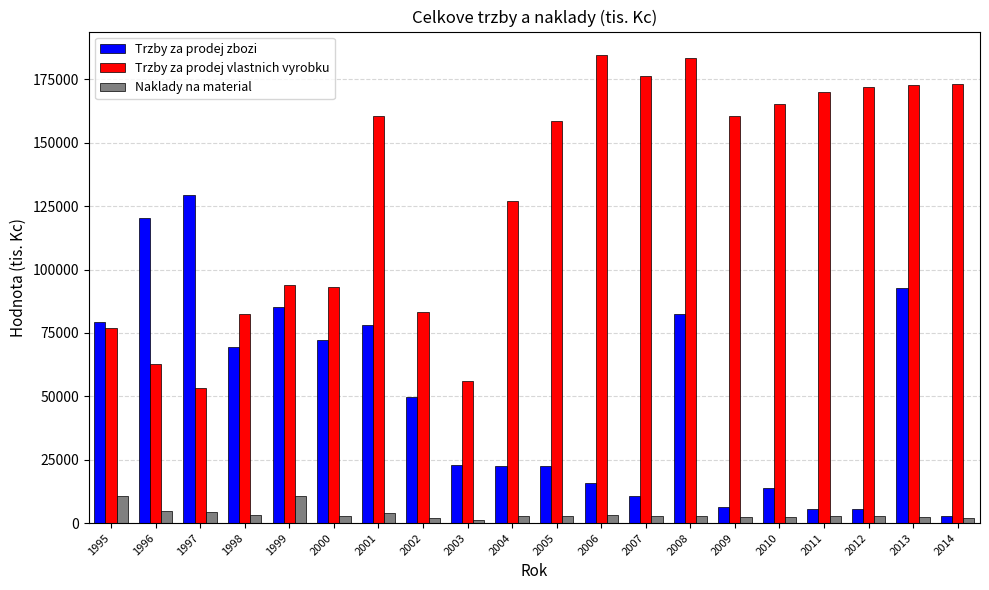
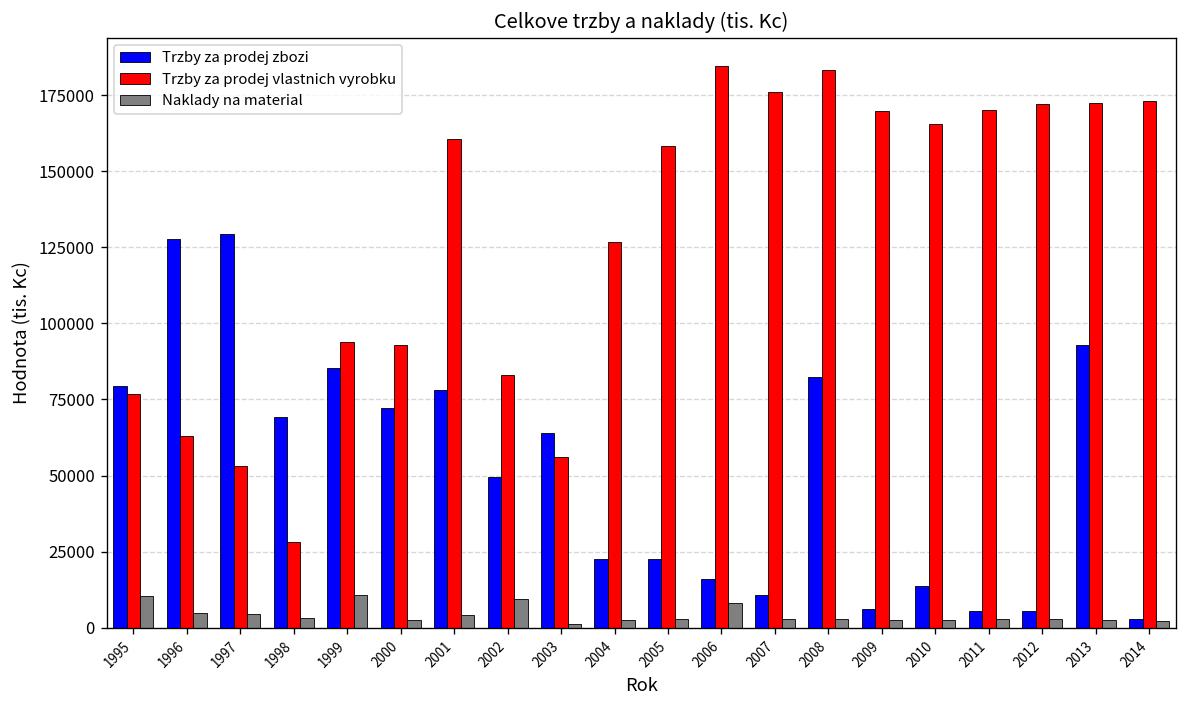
  {
    "Trzby za prodej zbozi": {
      "1995": 79000,
-     "1996": 120000,
+     "1996": 128000,
      "1997": 129000,
      "1998": 69000,
      "1999": 85000,
      "2000": 72000,
      "2001": 78000,
      "2002": 50000,
-     "2003": 23000,
+     "2003": 64000,
      "2004": 23000,
      "2005": 23000,
      "2006": 16000,
      "2007": 11000,
      "2008": 82000,
      "2009": 6000,
      "2010": 14000,
      "2011": 6000,
      "2012": 5000,
      "2013": 93000,
      "2014": 3000
    },
    "Trzby za prodej vlastnich vyrobku": {
      "1995": 77000,
      "1996": 63000,
      "1997": 53000,
-     "1998": 82000,
+     "1998": 28000,
      "1999": 94000,
      "2000": 93000,
      "2001": 160000,
      "2002": 83000,
      "2003": 56000,
      "2004": 127000,
      "2005": 158000,
      "2006": 185000,
      "2007": 176000,
      "2008": 183000,
-     "2009": 161000,
+     "2009": 170000,
      "2010": 165000,
      "2011": 170000,
      "2012": 172000,
      "2013": 173000,
      "2014": 173000
    },
    "Naklady na material": {
      "1995": 10000,
      "1996": 5000,
      "1997": 4000,
      "1998": 3000,
      "1999": 11000,
      "2000": 3000,
      "2001": 4000,
-     "2002": 2000,
+     "2002": 9000,
      "2003": 1000,
      "2004": 3000,
      "2005": 3000,
-     "2006": 3000,
+     "2006": 8000,
      "2007": 3000,
      "2008": 3000,
      "2009": 3000,
      "2010": 3000,
      "2011": 3000,
      "2012": 3000,
      "2013": 3000,
      "2014": 2000
    }
  }
